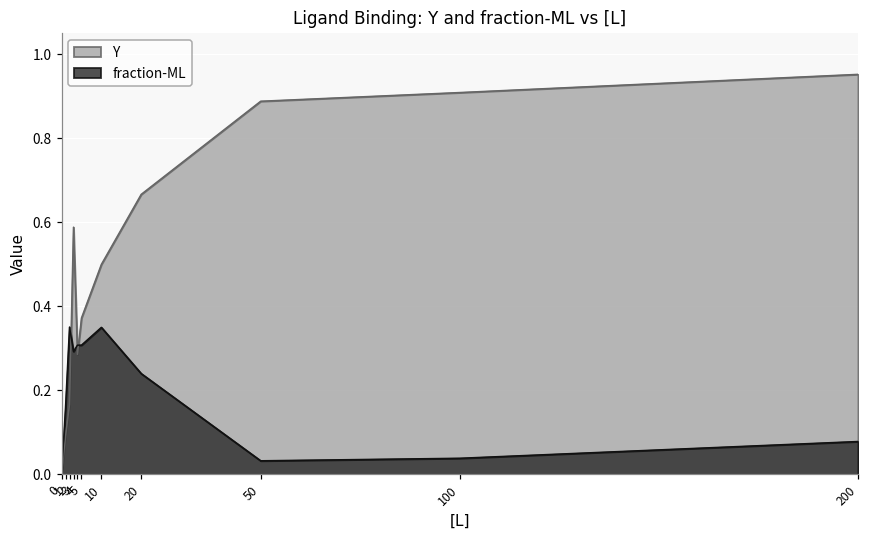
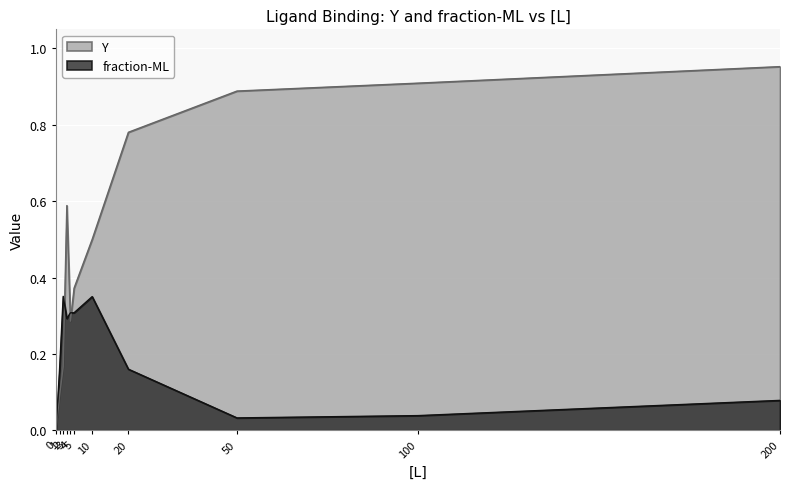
  {
    "Y": {
      "1": 0.09,
      "2": 0.17,
      "3": 0.59,
      "4": 0.29,
      "5": 0.37,
      "10": 0.50,
-     "20": 0.67,
+     "20": 0.78,
      "50": 0.89,
      "100": 0.91,
      "200": 0.95
    },
    "fraction-ML": {
      "1": 0.16,
      "2": 0.35,
      "3": 0.29,
      "4": 0.31,
      "5": 0.31,
      "10": 0.35,
-     "20": 0.24,
+     "20": 0.16,
      "50": 0.03,
      "100": 0.04,
      "200": 0.08
    }
  }
